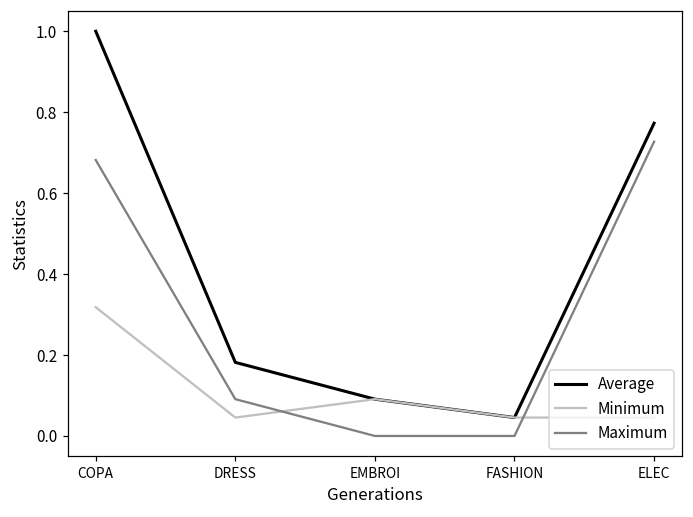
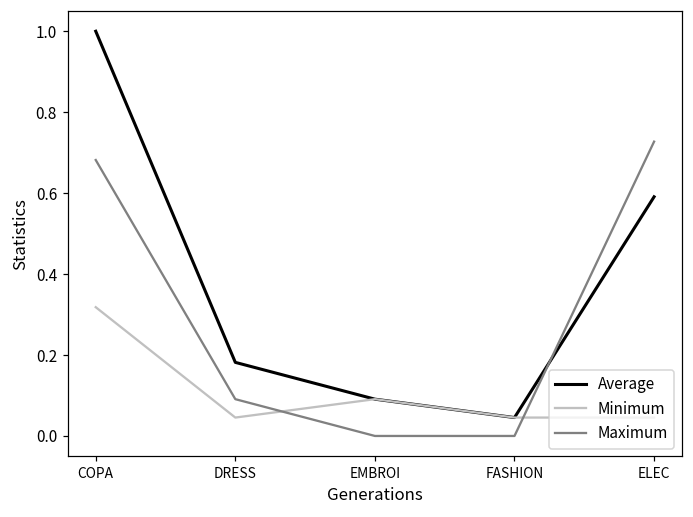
  {
    "Average": {
      "COPA": 1.00,
      "DRESS": 0.18,
-     "ELEC": 0.77
+     "ELEC": 0.59
    },
    "Minimum": {
      "COPA": 0.32,
      "DRESS": 0.05
    },
    "Maximum": {
      "COPA": 0.68,
      "DRESS": 0.09,
      "EMBROI": 0.00,
      "FASHION": 0.00,
      "ELEC": 0.73
    }
  }
